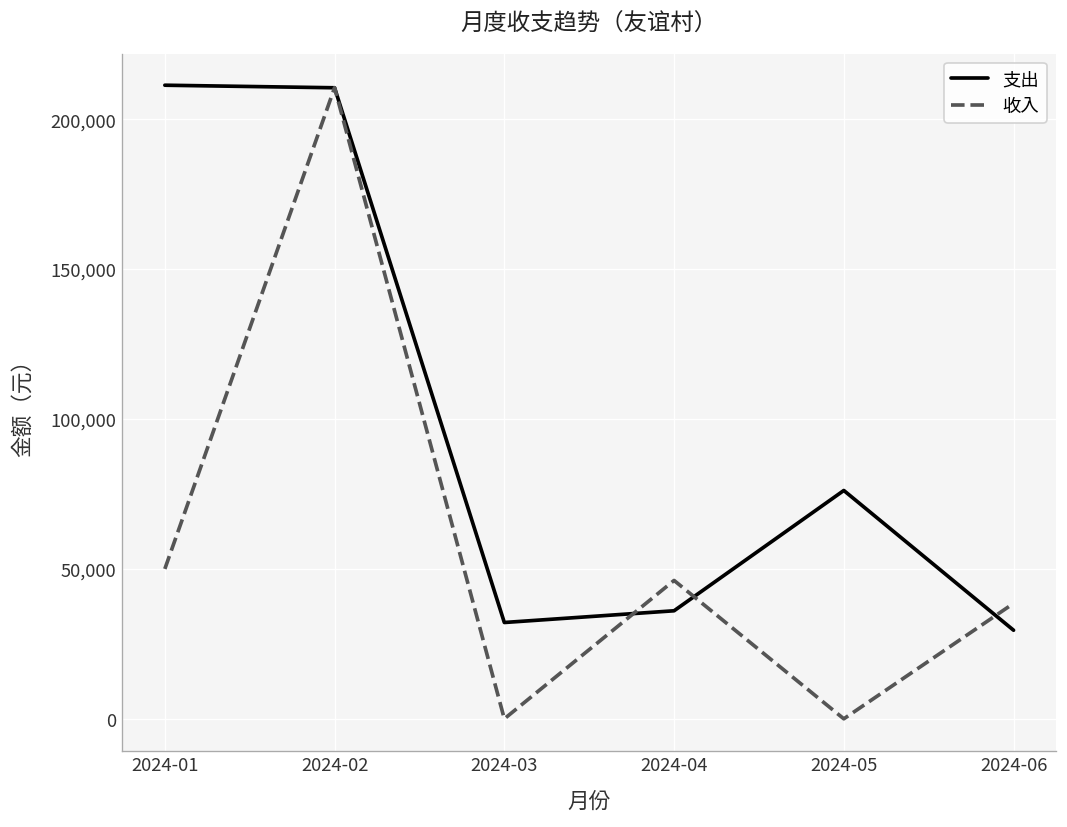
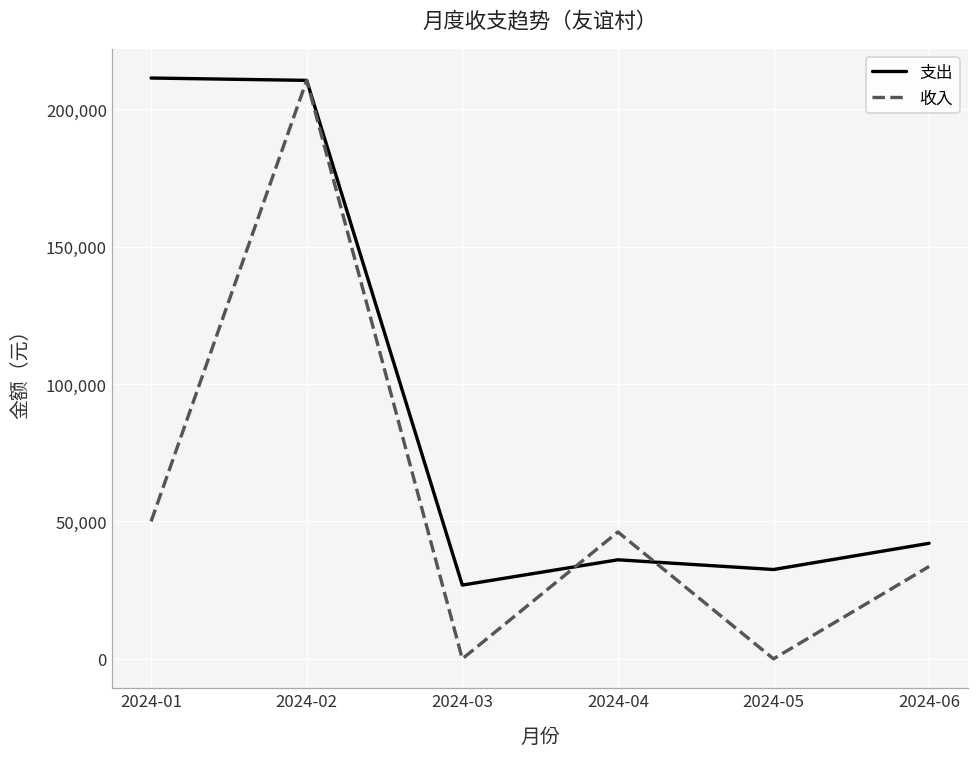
  {
    "支出": {
      "2024-01": "211,000",
-     "2024-03": "32,000",
+     "2024-03": "27,000",
      "2024-04": "36,000",
-     "2024-05": "76,000",
-     "2024-06": "30,000"
+     "2024-05": "32,000",
+     "2024-06": "42,000"
    },
    "收入": {
      "2024-01": "50,000",
      "2024-03": "0",
      "2024-04": "46,000",
      "2024-05": "0",
-     "2024-06": "39,000"
+     "2024-06": "34,000"
    }
  }
